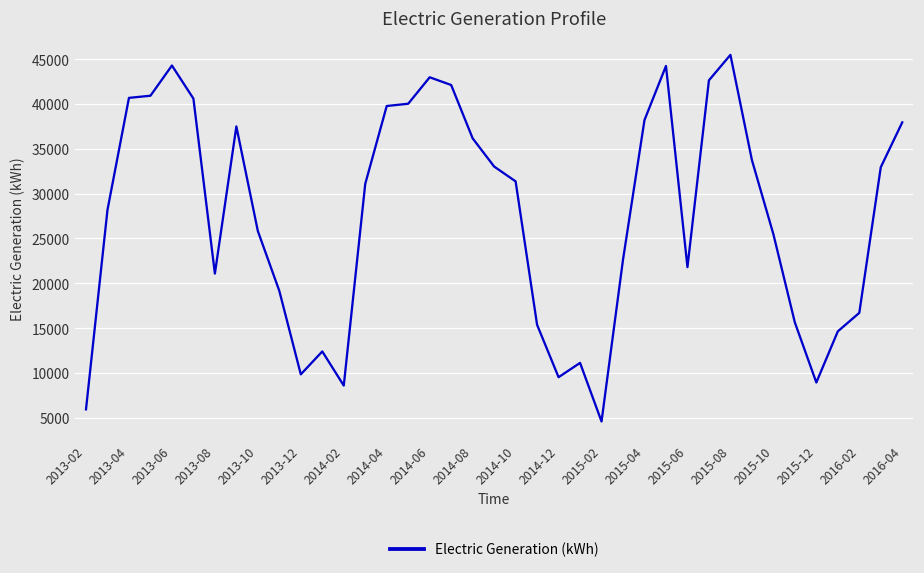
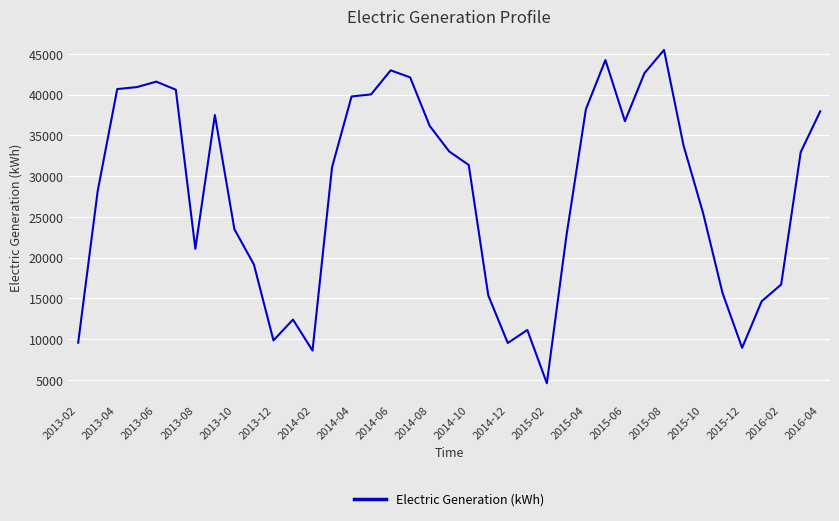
  {
-   "2013-02": 6000,
+   "2013-02": 10000,
    "2013-04": 41000,
-   "2013-06": 44000,
+   "2013-06": 42000,
    "2013-08": 21000,
-   "2013-10": 26000,
+   "2013-10": 23000,
    "2013-12": 10000,
    "2014-02": 9000,
    "2014-04": 40000,
    "2014-06": 43000,
    "2014-08": 36000,
    "2014-10": 31000,
    "2014-12": 10000,
    "2015-02": 5000,
    "2015-04": 38000,
-   "2015-06": 22000,
+   "2015-06": 37000,
    "2015-08": 45000,
    "2015-10": 25000,
    "2015-12": 9000,
    "2016-02": 17000,
    "2016-04": 38000
  }
